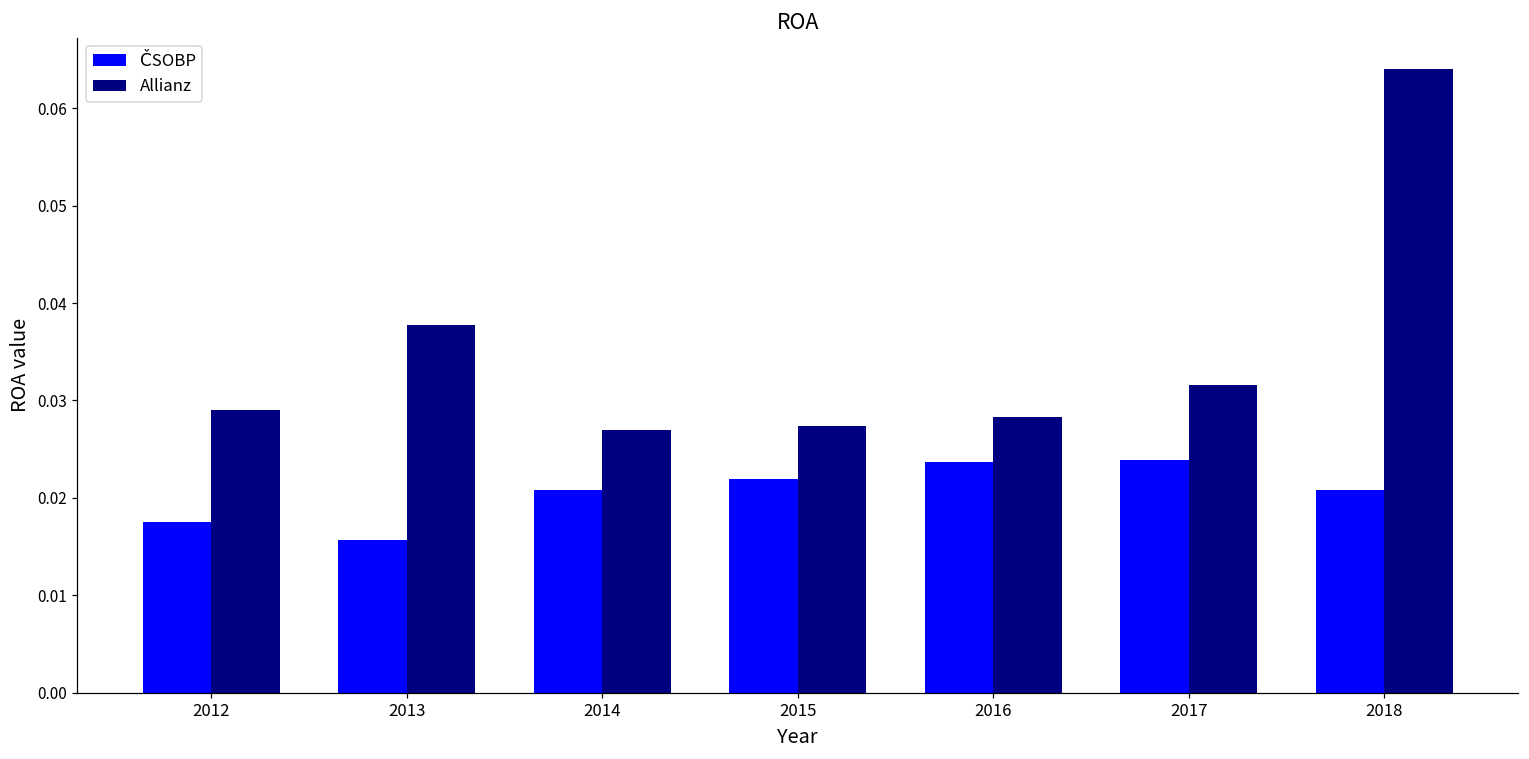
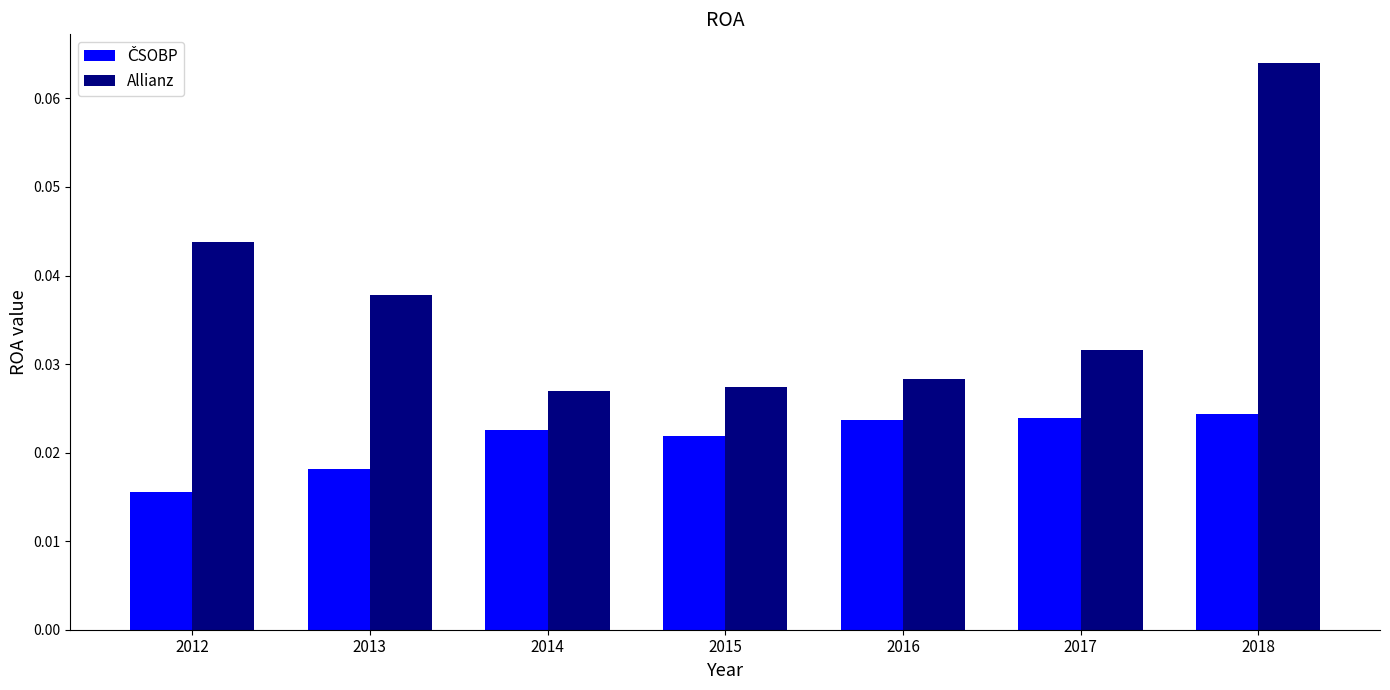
  {
    "ČSOBP": {
-     "2012": 0.017,
-     "2013": 0.016,
-     "2014": 0.021,
+     "2012": 0.016,
+     "2013": 0.018,
+     "2014": 0.023,
      "2015": 0.022,
      "2016": 0.024,
      "2017": 0.024,
-     "2018": 0.021
+     "2018": 0.024
    },
    "Allianz": {
-     "2012": 0.029,
+     "2012": 0.044,
      "2013": 0.038,
      "2014": 0.027,
      "2015": 0.027,
      "2016": 0.028,
      "2017": 0.032,
      "2018": 0.064
    }
  }
